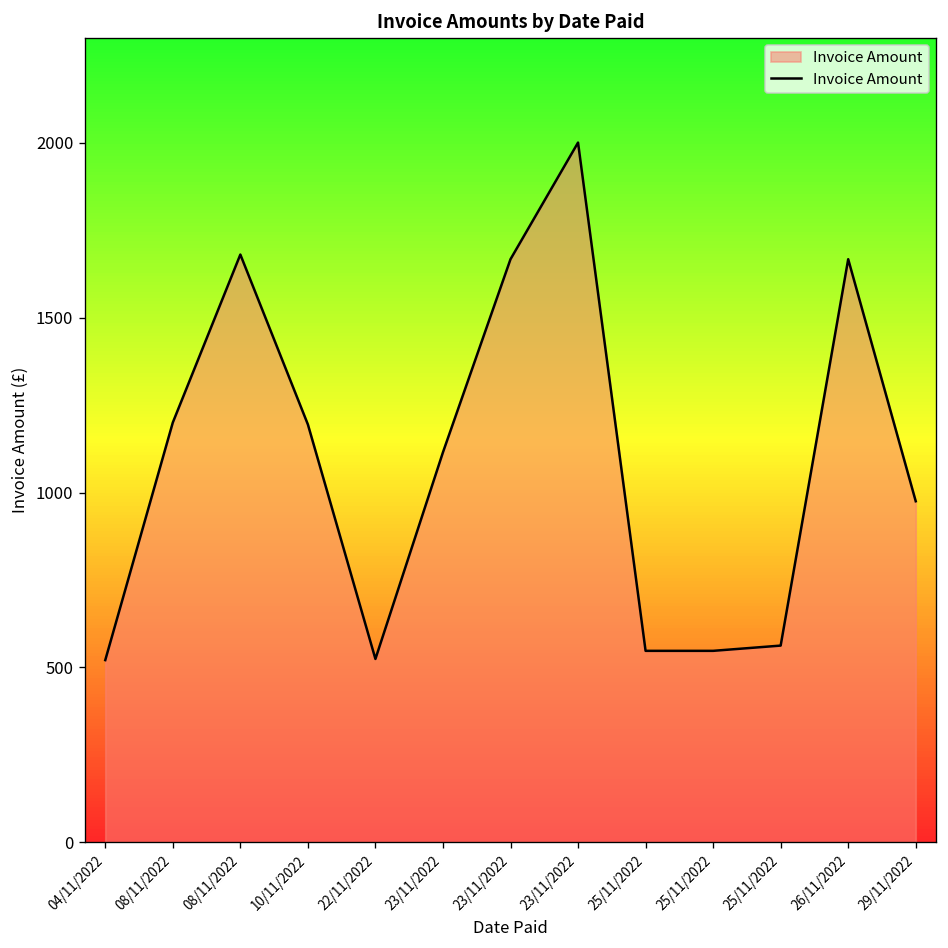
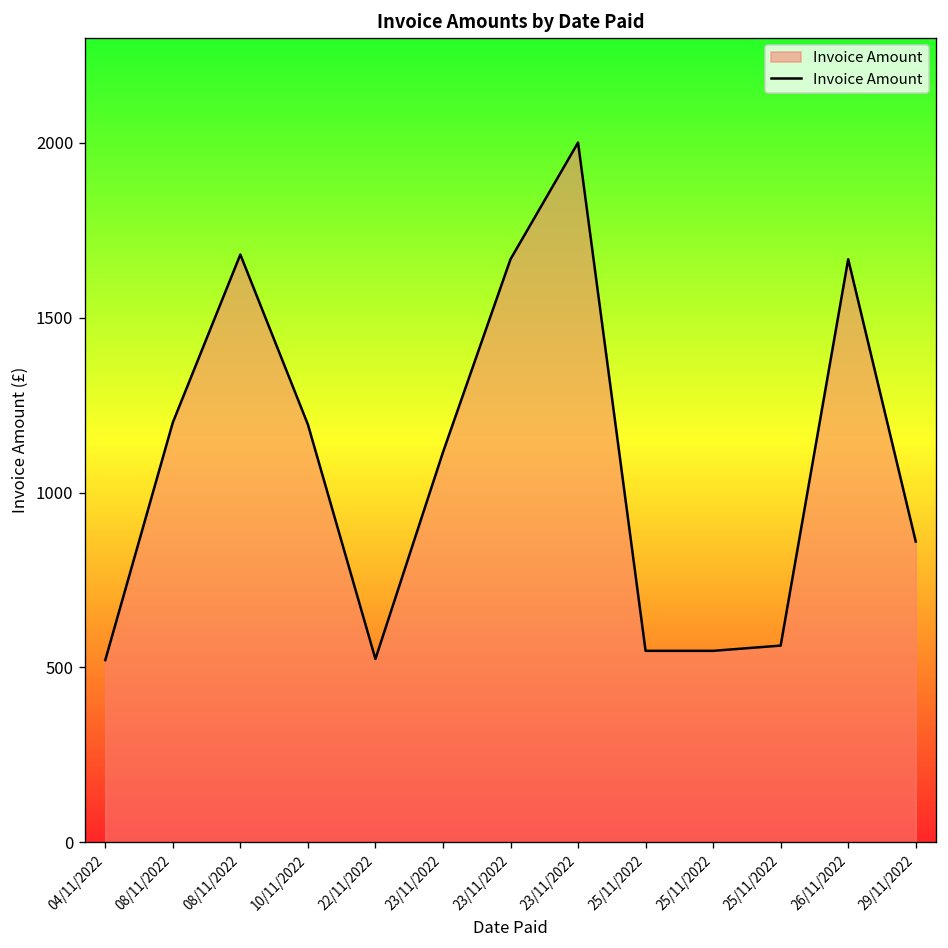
  {
    "04/11/2022": 520,
    "10/11/2022": 1190,
    "22/11/2022": 520,
    "26/11/2022": 1670,
-   "29/11/2022": 980
+   "29/11/2022": 860
  }
